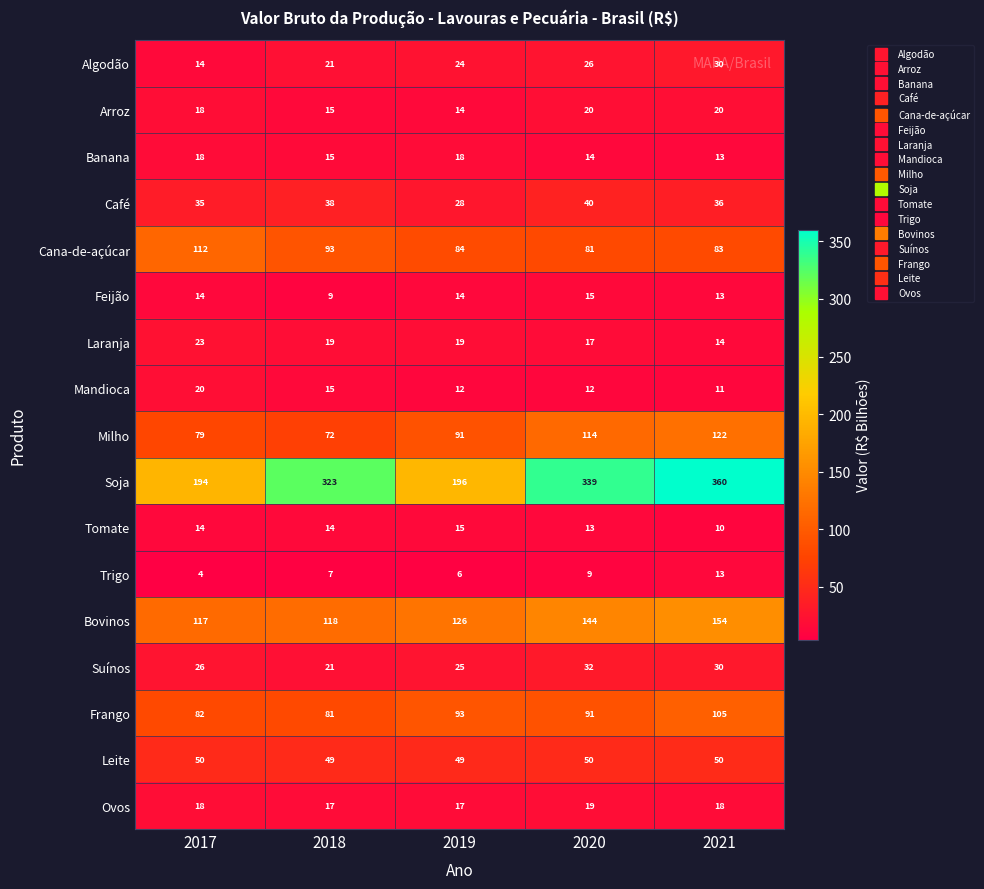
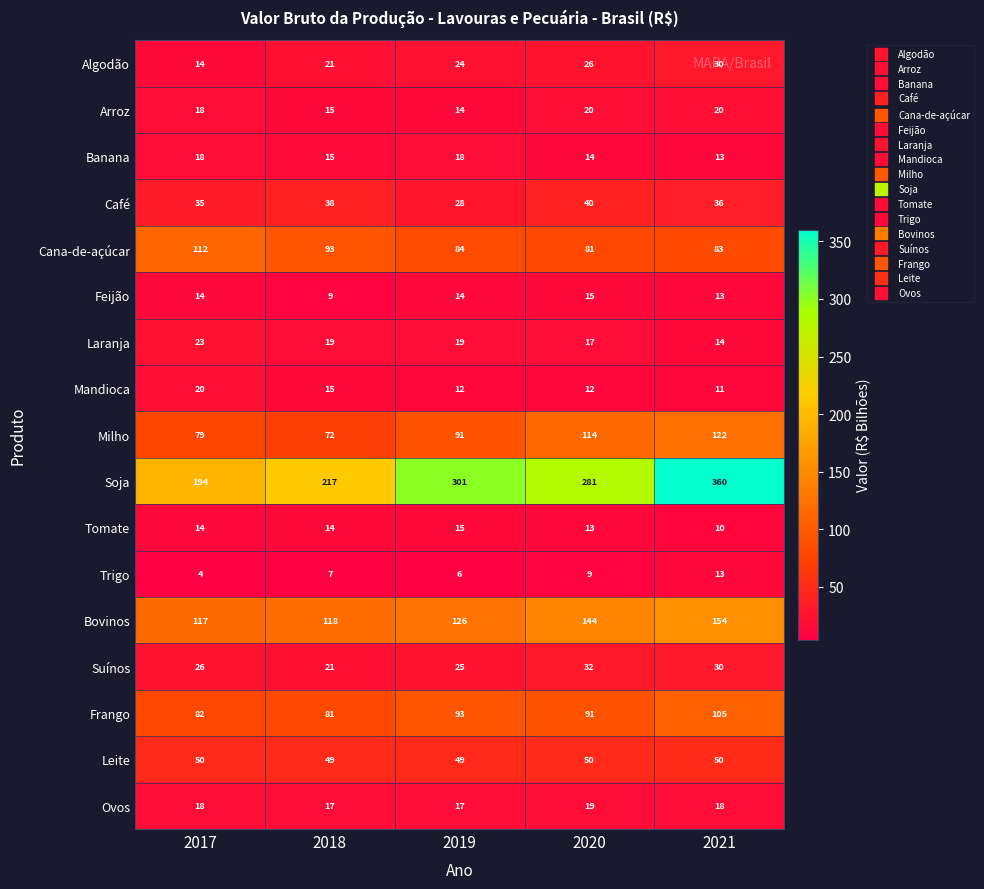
  {
    "Algodão": {
      "2017": 14,
      "2018": 21,
      "2019": 24,
      "2020": 26
    },
    "Arroz": {
      "2017": 18,
      "2018": 15,
      "2019": 14,
      "2020": 20,
      "2021": 20
    },
    "Banana": {
      "2017": 18,
      "2018": 15,
      "2019": 18,
      "2020": 14,
      "2021": 13
    },
    "Café": {
      "2017": 35,
      "2018": 38,
      "2019": 28,
      "2020": 40,
      "2021": 36
    },
    "Cana-de-açúcar": {
      "2017": 112,
      "2018": 93,
      "2019": 84,
      "2020": 81,
      "2021": 83
    },
    "Feijão": {
      "2017": 14,
      "2018": 9,
      "2019": 14,
      "2020": 15,
      "2021": 13
    },
    "Laranja": {
      "2017": 23,
      "2018": 19,
      "2019": 19,
      "2020": 17,
      "2021": 14
    },
    "Mandioca": {
      "2017": 20,
      "2018": 15,
      "2019": 12,
      "2020": 12,
      "2021": 11
    },
    "Milho": {
      "2017": 79,
      "2018": 72,
      "2019": 91,
      "2020": 114,
      "2021": 122
    },
    "Soja": {
      "2017": 194,
-     "2018": 323,
-     "2019": 196,
-     "2020": 339,
+     "2018": 217,
+     "2019": 301,
+     "2020": 281,
      "2021": 360
    },
    "Tomate": {
      "2017": 14,
      "2018": 14,
      "2019": 15,
      "2020": 13,
      "2021": 10
    },
    "Trigo": {
      "2017": 4,
      "2018": 7,
      "2019": 6,
      "2020": 9,
      "2021": 13
    },
    "Bovinos": {
      "2017": 117,
      "2018": 118,
      "2019": 126,
      "2020": 144,
      "2021": 154
    },
    "Suínos": {
      "2017": 26,
      "2018": 21,
      "2019": 25,
      "2020": 32,
      "2021": 30
    },
    "Frango": {
      "2017": 82,
      "2018": 81,
      "2019": 93,
      "2020": 91,
      "2021": 105
    },
    "Leite": {
      "2017": 50,
      "2018": 49,
      "2019": 49,
      "2020": 50,
      "2021": 50
    },
    "Ovos": {
      "2017": 18,
      "2018": 17,
      "2019": 17,
      "2020": 19,
      "2021": 18
    }
  }
